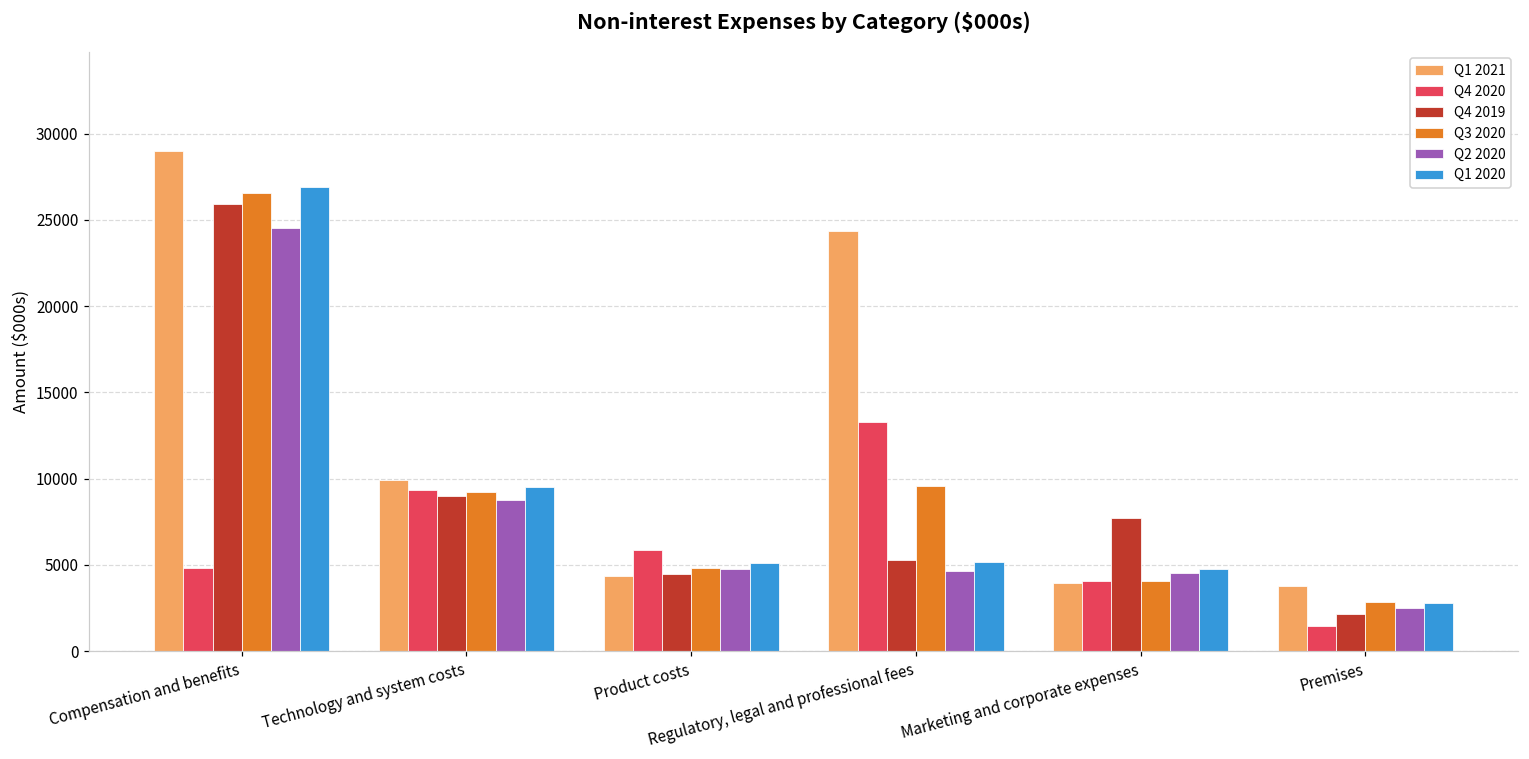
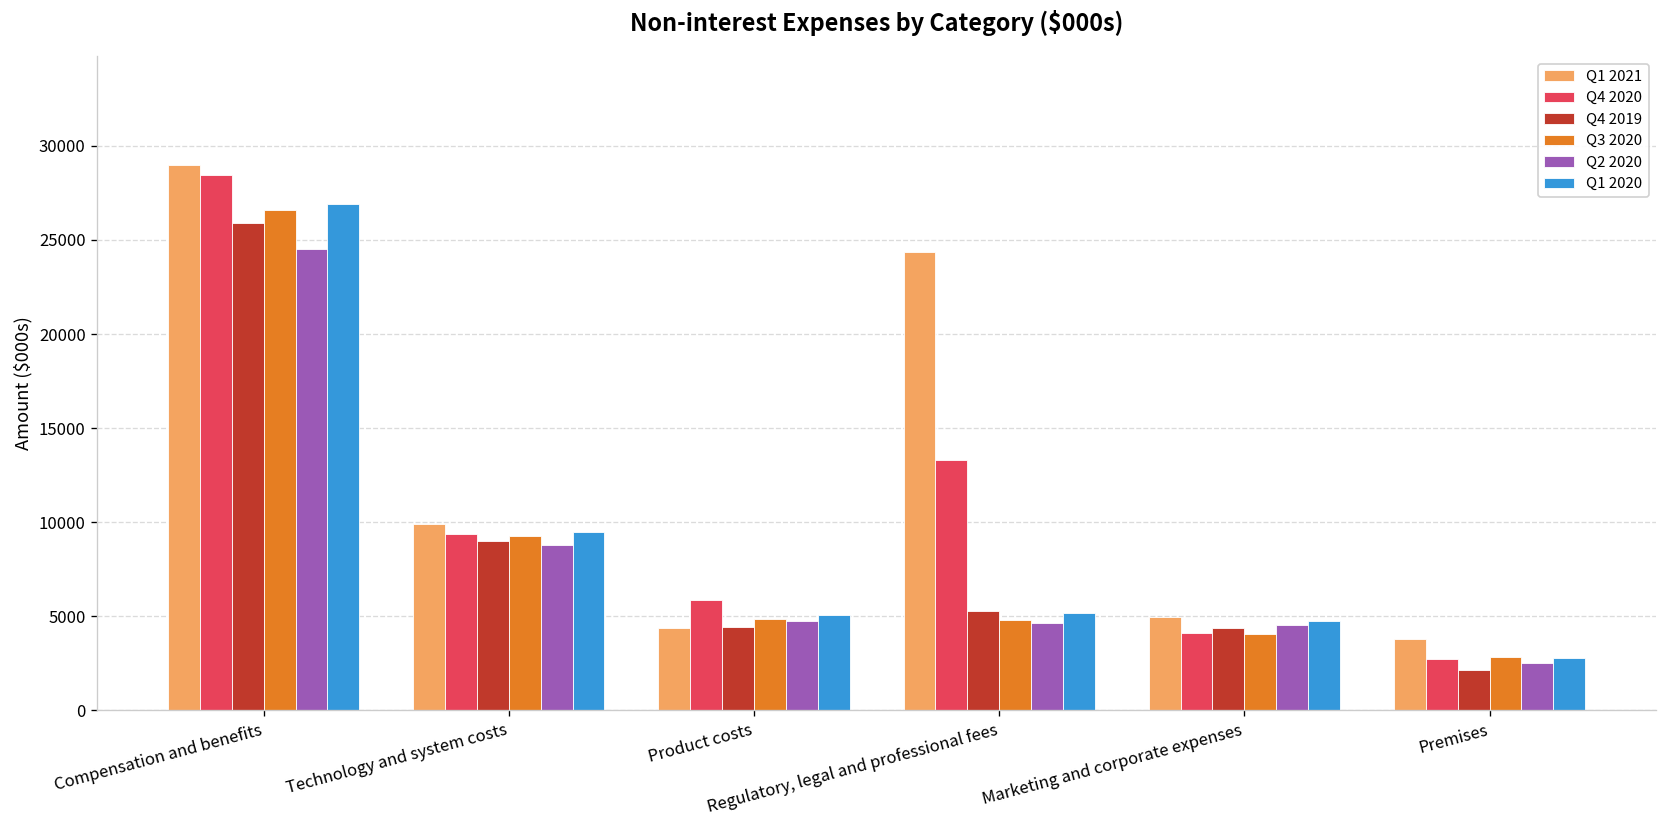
  {
    "Q1 2021": {
      "Compensation and benefits": 29000,
      "Technology and system costs": 9900,
      "Product costs": 4400,
      "Regulatory, legal and professional fees": 24300,
-     "Marketing and corporate expenses": 3900,
+     "Marketing and corporate expenses": 4900,
      "Premises": 3800
    },
    "Q4 2020": {
-     "Compensation and benefits": 4800,
+     "Compensation and benefits": 28400,
      "Technology and system costs": 9400,
      "Product costs": 5800,
      "Regulatory, legal and professional fees": 13300,
      "Marketing and corporate expenses": 4100,
-     "Premises": 1500
+     "Premises": 2700
    },
    "Q4 2019": {
      "Compensation and benefits": 25900,
      "Technology and system costs": 9000,
      "Product costs": 4500,
      "Regulatory, legal and professional fees": 5300,
-     "Marketing and corporate expenses": 7700,
+     "Marketing and corporate expenses": 4400,
      "Premises": 2100
    },
    "Q3 2020": {
      "Compensation and benefits": 26600,
      "Technology and system costs": 9200,
      "Product costs": 4800,
-     "Regulatory, legal and professional fees": 9600,
+     "Regulatory, legal and professional fees": 4800,
      "Marketing and corporate expenses": 4100,
      "Premises": 2800
    },
    "Q2 2020": {
      "Compensation and benefits": 24500,
      "Technology and system costs": 8800,
      "Product costs": 4800,
      "Regulatory, legal and professional fees": 4600,
      "Marketing and corporate expenses": 4500,
      "Premises": 2500
    },
    "Q1 2020": {
      "Compensation and benefits": 26900,
      "Technology and system costs": 9500,
      "Product costs": 5100,
      "Regulatory, legal and professional fees": 5200,
      "Marketing and corporate expenses": 4700,
      "Premises": 2800
    }
  }
